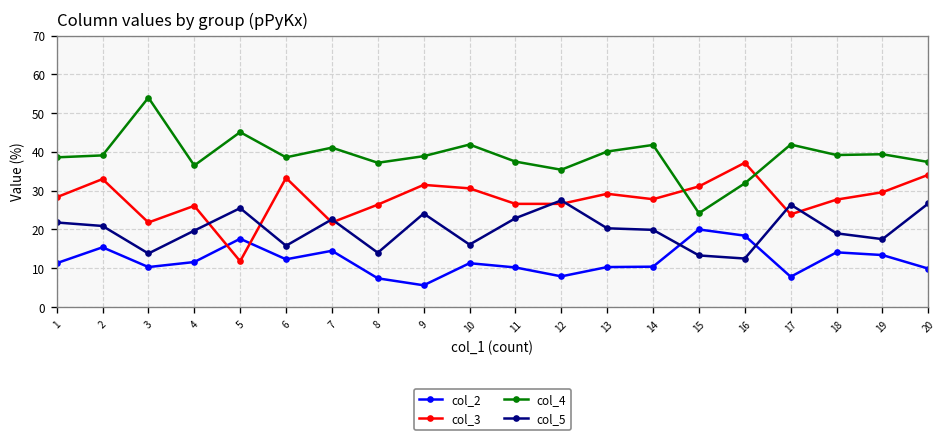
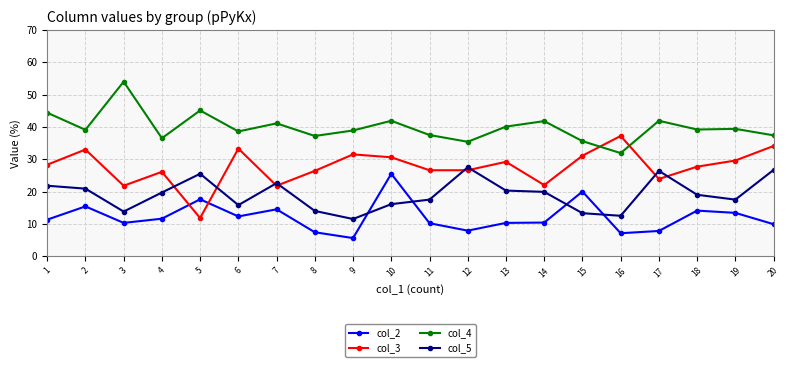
  {
    "col_2": {
      "1": 11,
      "2": 15,
      "3": 10,
      "4": 12,
      "5": 18,
      "6": 12,
      "7": 15,
      "8": 7,
      "9": 6,
-     "10": 11,
+     "10": 26,
      "11": 10,
      "12": 8,
      "13": 10,
      "14": 10,
      "15": 20,
-     "16": 18,
+     "16": 7,
      "17": 8,
      "18": 14,
      "19": 13,
      "20": 10
    },
    "col_3": {
      "1": 28,
      "2": 33,
      "3": 22,
      "4": 26,
      "5": 12,
      "6": 33,
      "7": 22,
      "8": 26,
      "9": 32,
      "10": 31,
      "11": 27,
      "12": 27,
      "13": 29,
-     "14": 28,
+     "14": 22,
      "15": 31,
      "16": 37,
      "17": 24,
      "18": 28,
      "19": 30,
      "20": 34
    },
    "col_4": {
-     "1": 39,
+     "1": 44,
      "2": 39,
      "3": 54,
      "4": 37,
      "5": 45,
      "6": 39,
      "7": 41,
      "8": 37,
      "9": 39,
      "10": 42,
      "11": 38,
      "12": 35,
      "13": 40,
      "14": 42,
-     "15": 24,
+     "15": 36,
      "16": 32,
      "17": 42,
      "18": 39,
      "19": 39,
      "20": 37
    },
    "col_5": {
      "1": 22,
      "2": 21,
      "3": 14,
      "4": 20,
      "5": 26,
      "6": 16,
      "7": 23,
      "8": 14,
-     "9": 24,
+     "9": 12,
      "10": 16,
-     "11": 23,
+     "11": 18,
      "12": 28,
      "13": 20,
      "14": 20,
      "15": 13,
      "16": 13,
      "17": 26,
      "18": 19,
      "19": 18,
      "20": 27
    }
  }
